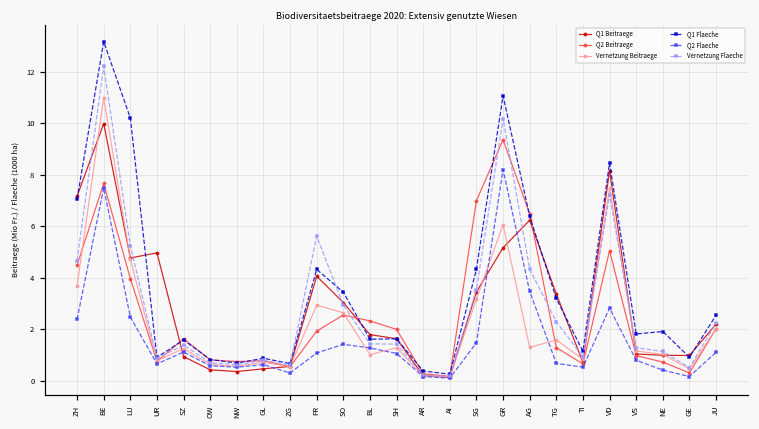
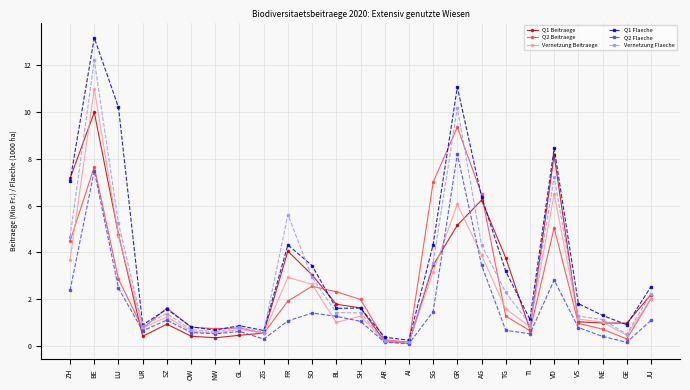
  {
    "Q1 Beitraege": {
      "ZH": 7.2,
      "BE": 10.0,
-     "UR": 5.0,
+     "UR": 0.4,
      "SZ": 0.9,
      "OW": 0.4,
      "NW": 0.4,
      "GL": 0.5,
      "FR": 4.1,
      "BL": 1.8,
      "GR": 5.2,
      "AG": 6.2,
-     "TG": 3.4,
+     "TG": 3.8,
      "VD": 8.2
    },
    "Q2 Beitraege": {
      "ZH": 4.5,
      "BE": 7.7,
-     "LU": 4.0,
+     "LU": 2.9,
      "FR": 1.9,
      "BL": 2.3,
      "SH": 2.0,
      "SG": 7.0,
      "GR": 9.4,
      "AG": 6.5,
      "TG": 1.3,
      "VD": 5.1,
      "NE": 0.7,
      "GE": 0.3
    },
    "Vernetzung Beitraege": {
      "ZH": 3.7,
      "BE": 11.0,
      "SZ": 1.2,
      "FR": 2.9,
      "BL": 1.0,
      "SH": 1.3,
      "SG": 3.2,
      "GR": 6.1,
-     "AG": 1.3,
+     "AG": 3.9,
      "TG": 1.6,
-     "VD": 7.5,
+     "VD": 6.5,
      "VS": 1.2
    },
    "Q1 Flaeche": {
      "ZH": 7.1,
      "BE": 13.2,
      "LU": 10.2,
      "FR": 4.3,
      "SO": 3.4,
      "BL": 1.6,
      "AR": 0.4,
      "SG": 4.3,
      "GR": 11.1,
      "AG": 6.4,
      "TG": 3.2,
      "TI": 1.1,
      "VD": 8.5,
      "VS": 1.8,
-     "NE": 1.9,
+     "NE": 1.3,
      "JU": 2.5
    },
    "Q2 Flaeche": {
      "ZH": 2.4,
      "BE": 7.5,
      "LU": 2.5,
      "SZ": 1.1,
      "ZG": 0.3,
      "FR": 1.1,
      "SO": 1.4,
      "BL": 1.3,
      "SH": 1.1,
      "SG": 1.5,
      "GR": 8.2,
      "AG": 3.5,
      "TG": 0.7,
      "TI": 0.5,
      "VD": 2.8,
      "VS": 0.8,
      "NE": 0.4,
      "GE": 0.2,
      "JU": 1.1
    },
    "Vernetzung Flaeche": {
      "ZH": 4.7,
      "BE": 12.2,
      "LU": 5.2,
      "SZ": 1.4,
      "FR": 5.6,
      "BL": 1.4,
      "SH": 1.4,
      "GR": 10.2,
      "AG": 4.3,
      "TG": 2.3,
      "VD": 7.2,
      "VS": 1.3,
      "NE": 1.1
    }
  }
